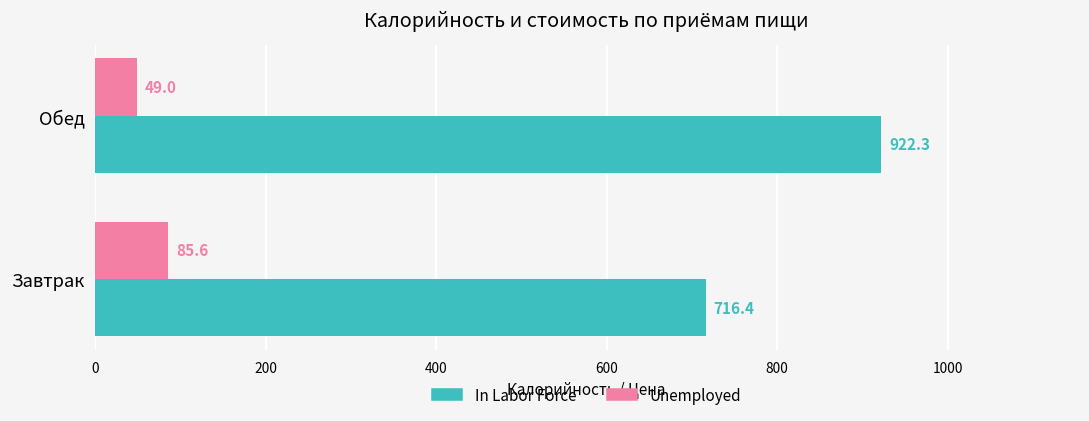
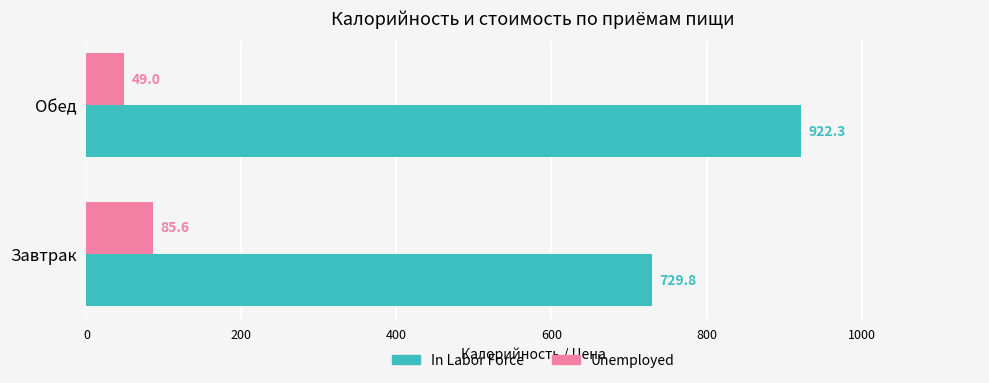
  {
    "In Labor Force": {
      "Обед": 922.3,
-     "Завтрак": 716.4
+     "Завтрак": 729.8
    },
    "Unemployed": {
      "Обед": 49.0,
      "Завтрак": 85.6
    }
  }
